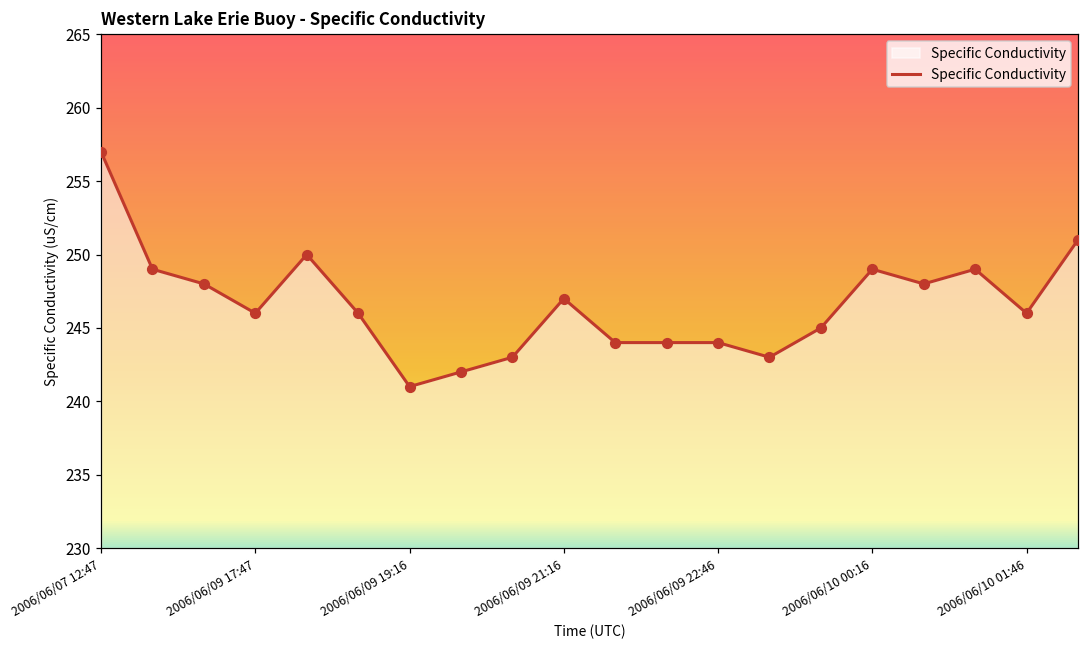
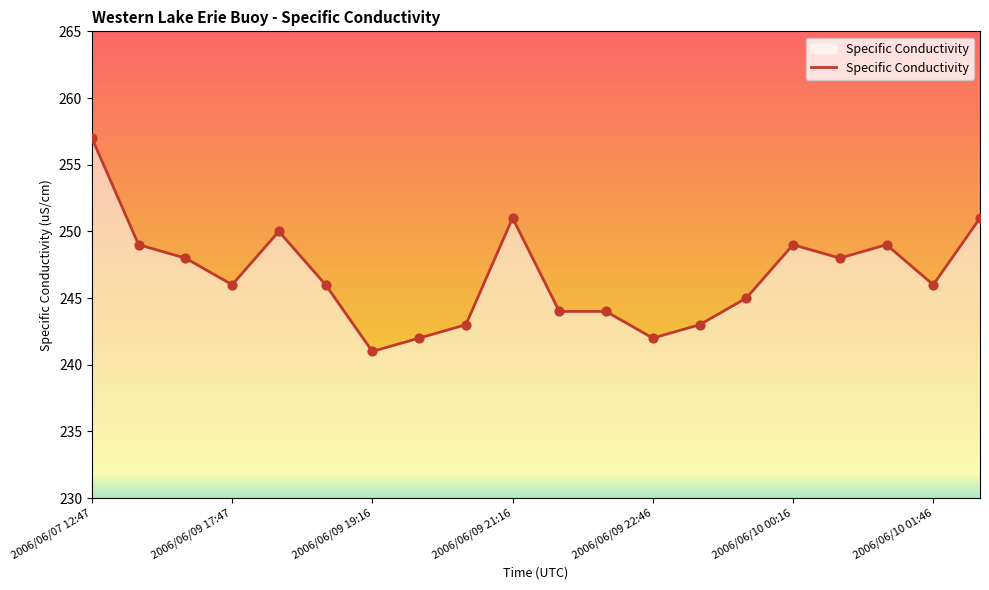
  {
    "2006/06/07 12:47": 257,
    "2006/06/09 17:47": 246,
    "2006/06/09 19:16": 241,
-   "2006/06/09 21:16": 247,
-   "2006/06/09 22:46": 244,
+   "2006/06/09 21:16": 251,
+   "2006/06/09 22:46": 242,
    "2006/06/10 00:16": 249,
    "2006/06/10 01:46": 246
  }
